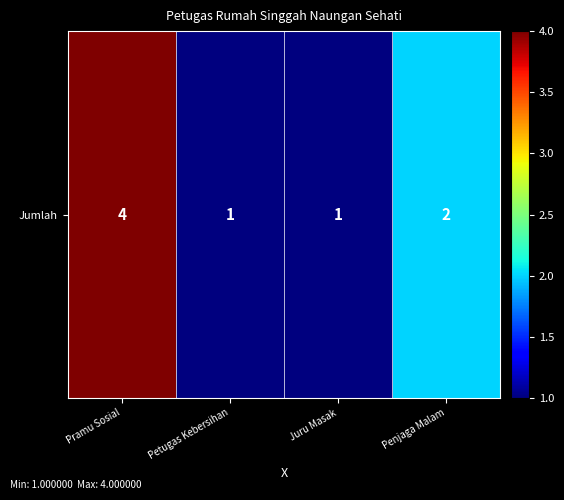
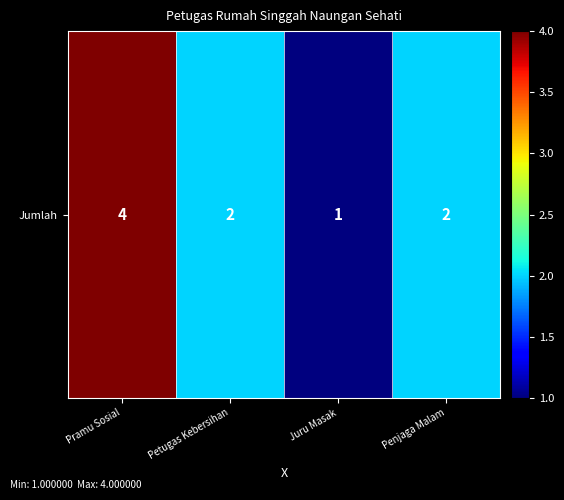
  {
    "Jumlah": {
      "Pramu Sosial": 4,
-     "Petugas Kebersihan": 1,
+     "Petugas Kebersihan": 2,
      "Juru Masak": 1,
      "Penjaga Malam": 2
    }
  }
